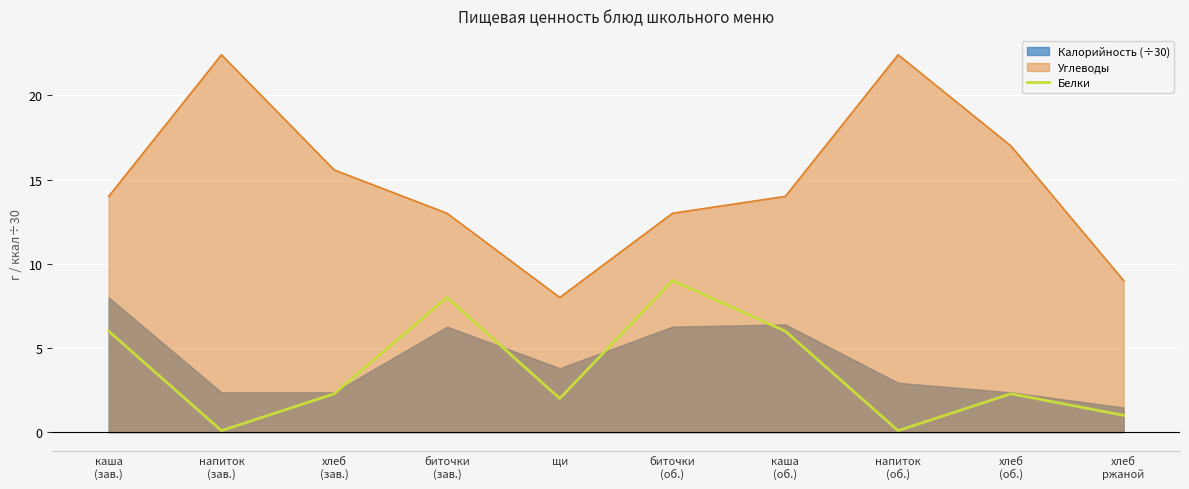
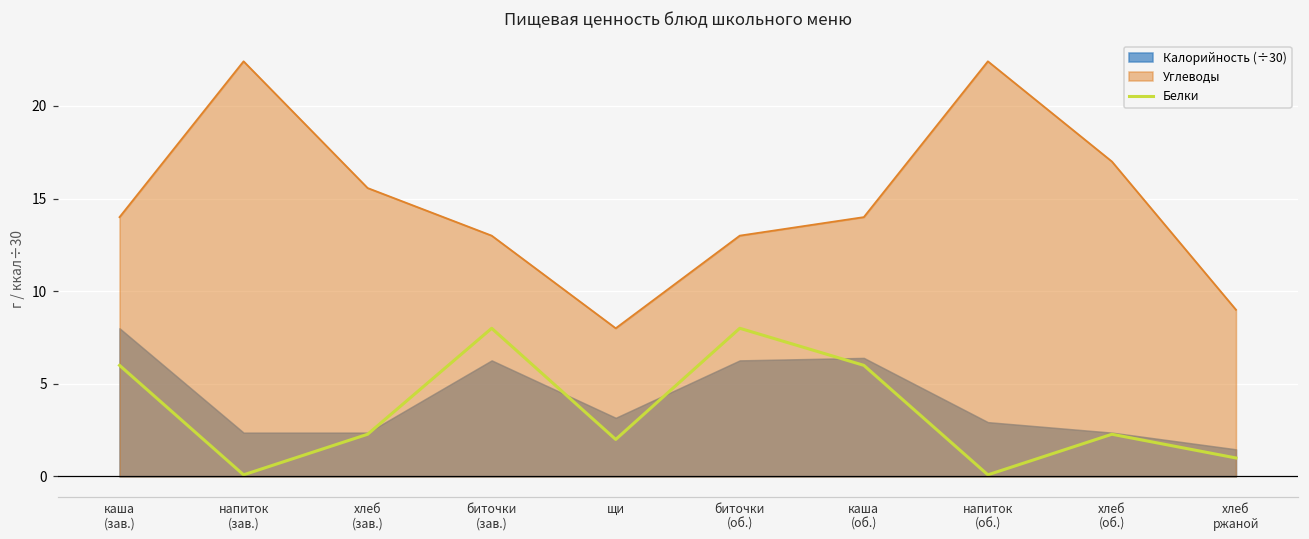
  {
    "Калорийность (÷30)": {
      "каша (зав.)": 8.0,
      "напиток (зав.)": 2.4,
      "биточки (зав.)": 6.3,
-     "щи": 3.8,
+     "щи": 3.2,
      "биточки (об.)": 6.3,
      "каша (об.)": 6.4,
      "напиток (об.)": 2.9,
      "хлеб ржаной": 1.5
    },
    "Углеводы": {
      "каша (зав.)": 14.0,
      "напиток (зав.)": 22.4,
      "хлеб (зав.)": 15.6,
      "биточки (зав.)": 13.0,
      "щи": 8.0,
      "биточки (об.)": 13.0,
      "каша (об.)": 14.0,
      "напиток (об.)": 22.4,
      "хлеб (об.)": 17.0,
      "хлеб ржаной": 9.0
    },
    "Белки": {
      "каша (зав.)": 6,
      "напиток (зав.)": 0,
      "биточки (зав.)": 8,
      "щи": 2,
-     "биточки (об.)": 9,
+     "биточки (об.)": 8,
      "каша (об.)": 6,
      "напиток (об.)": 0,
      "хлеб ржаной": 1
    }
  }
